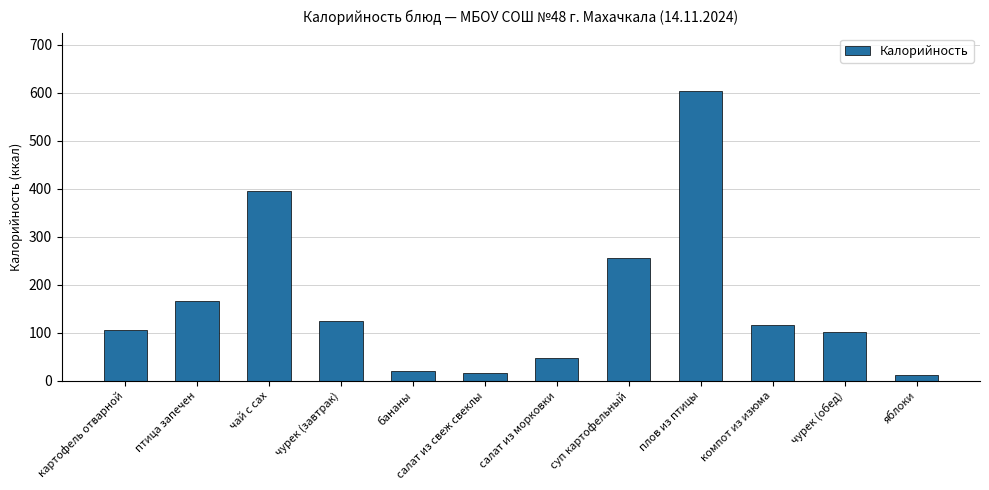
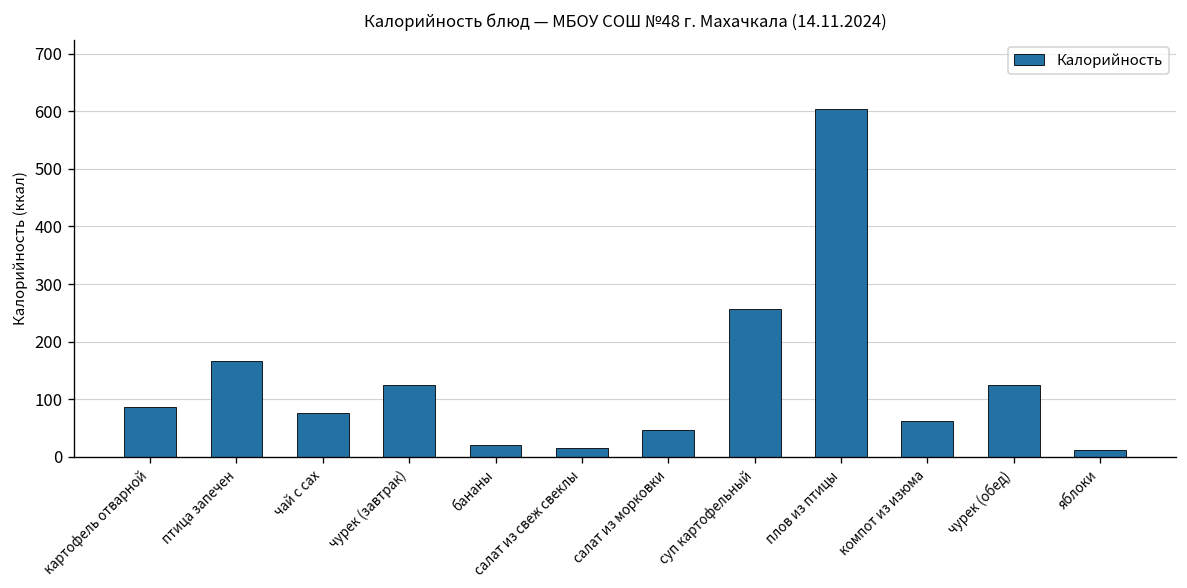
  {
-   "картофель отварной": 110,
+   "картофель отварной": 90,
    "птица запечен": 170,
-   "чай с сах": 400,
+   "чай с сах": 80,
    "чурек (завтрак)": 130,
    "бананы": 20,
    "салат из свеж свеклы": 20,
    "салат из морковки": 50,
    "суп картофельный": 260,
    "плов из птицы": 600,
-   "компот из изюма": 120,
-   "чурек (обед)": 100,
+   "компот из изюма": 60,
+   "чурек (обед)": 130,
    "яблоки": 10
  }
